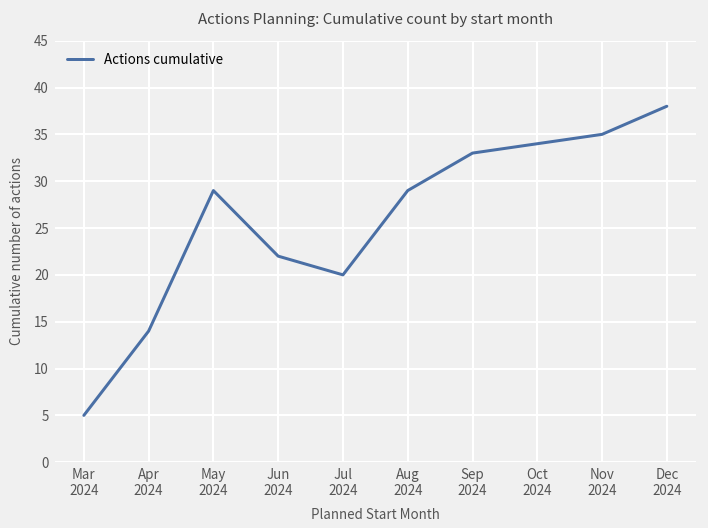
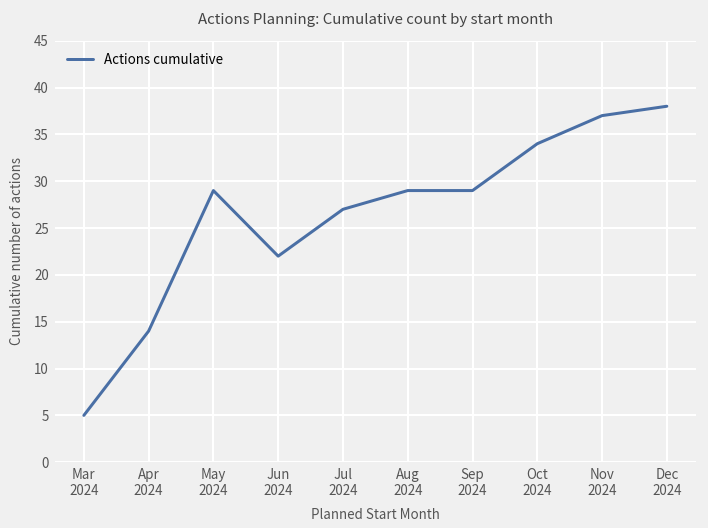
  {
    "Mar 2024": 5,
    "Apr 2024": 14,
    "May 2024": 29,
    "Jun 2024": 22,
-   "Jul 2024": 20,
+   "Jul 2024": 27,
    "Aug 2024": 29,
-   "Sep 2024": 33,
+   "Sep 2024": 29,
    "Oct 2024": 34,
-   "Nov 2024": 35,
+   "Nov 2024": 37,
    "Dec 2024": 38
  }
